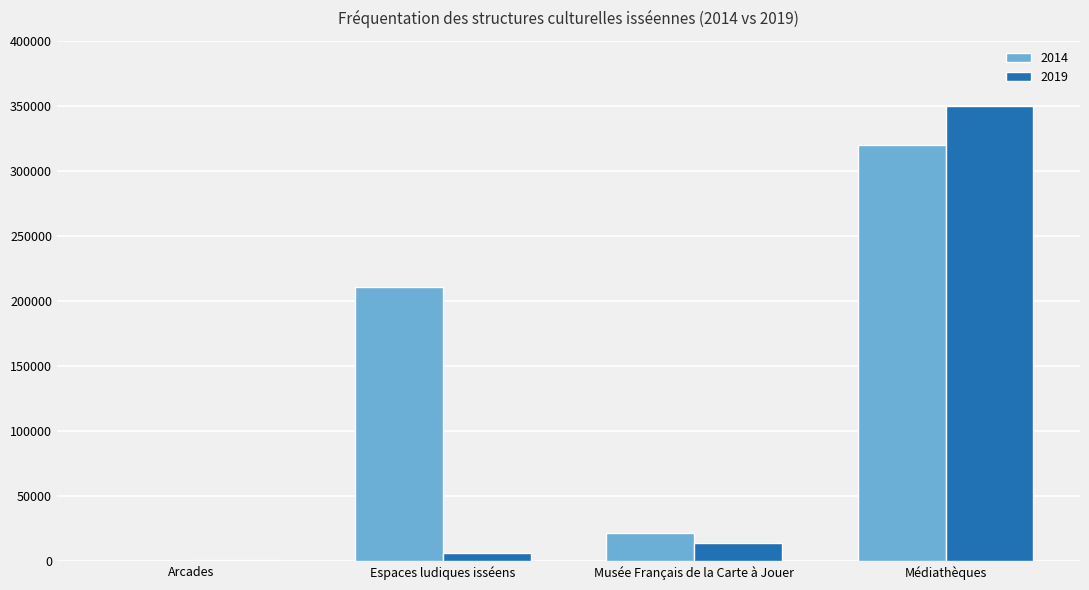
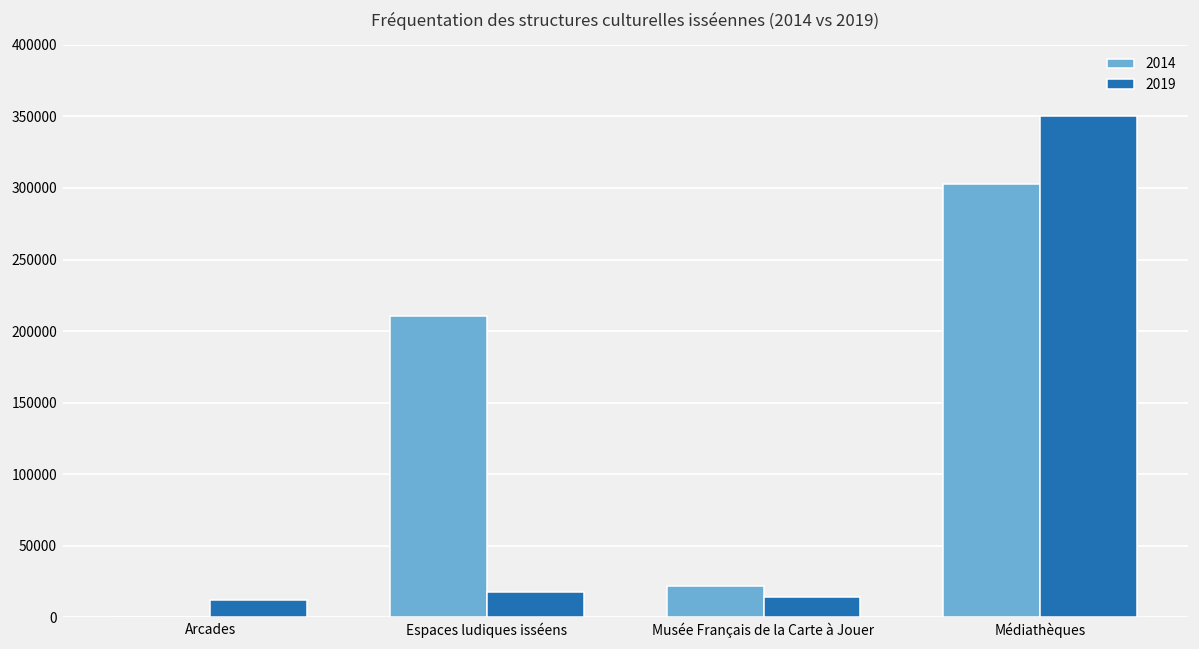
  {
    "2014": {
      "Espaces ludiques isséens": 211000,
      "Musée Français de la Carte à Jouer": 22000,
-     "Médiathèques": 320000
+     "Médiathèques": 303000
    },
    "2019": {
-     "Arcades": 1000,
-     "Espaces ludiques isséens": 7000,
+     "Arcades": 12000,
+     "Espaces ludiques isséens": 18000,
      "Musée Français de la Carte à Jouer": 14000,
      "Médiathèques": 350000
    }
  }
